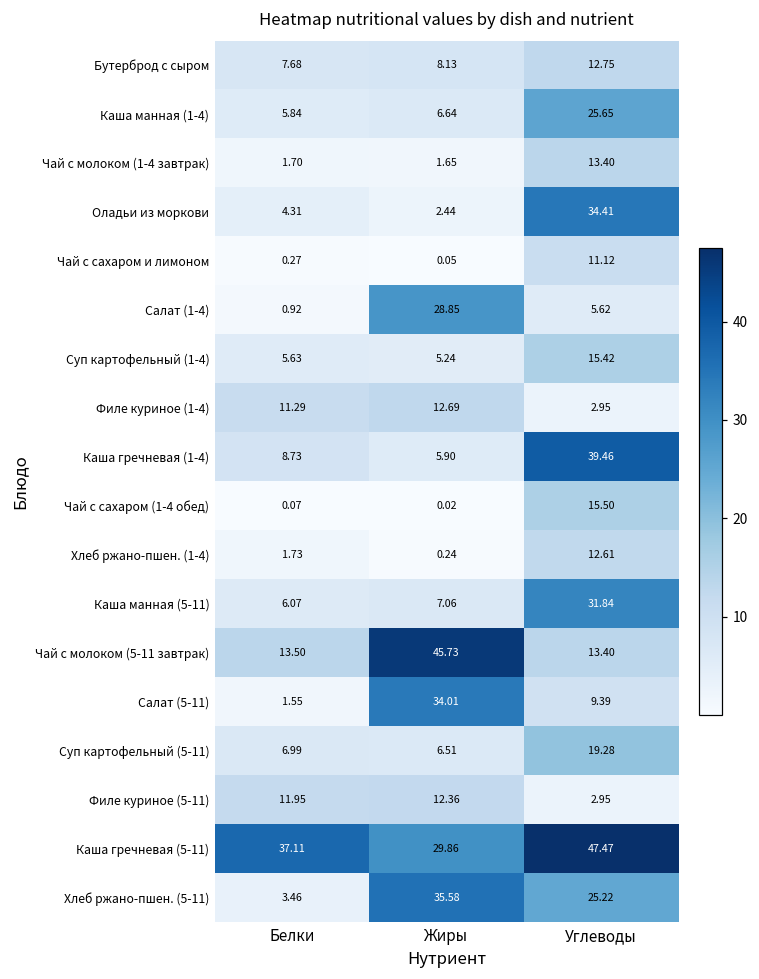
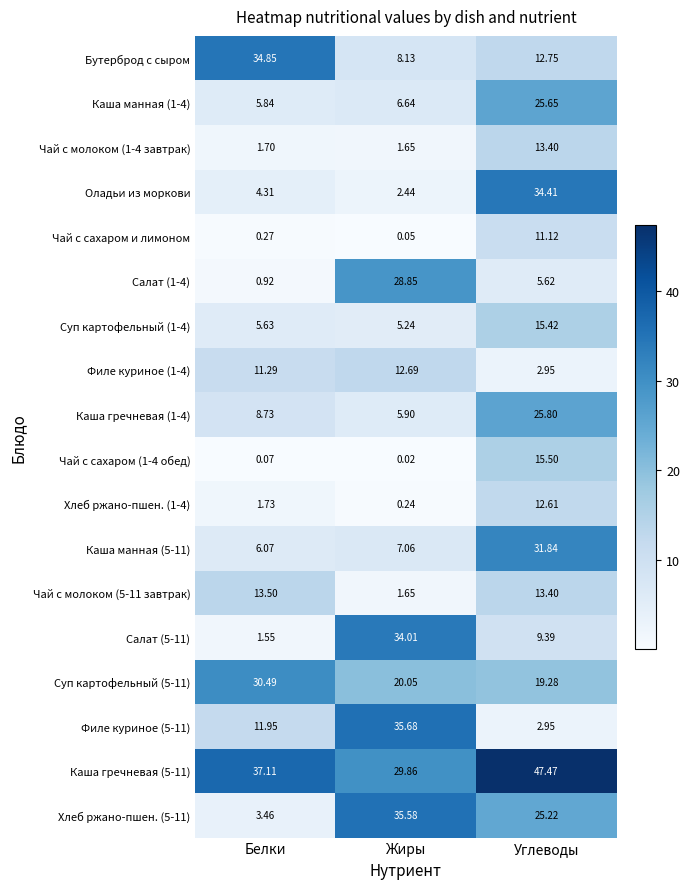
  {
    "Бутерброд с сыром": {
-     "Белки": 7.68,
+     "Белки": 34.85,
      "Жиры": 8.13,
      "Углеводы": 12.75
    },
    "Каша манная (1-4)": {
      "Белки": 5.84,
      "Жиры": 6.64,
      "Углеводы": 25.65
    },
    "Чай с молоком (1-4 завтрак)": {
      "Белки": 1.70,
      "Жиры": 1.65,
      "Углеводы": 13.40
    },
    "Оладьи из моркови": {
      "Белки": 4.31,
      "Жиры": 2.44,
      "Углеводы": 34.41
    },
    "Чай с сахаром и лимоном": {
      "Белки": 0.27,
      "Жиры": 0.05,
      "Углеводы": 11.12
    },
    "Салат (1-4)": {
      "Белки": 0.92,
      "Жиры": 28.85,
      "Углеводы": 5.62
    },
    "Суп картофельный (1-4)": {
      "Белки": 5.63,
      "Жиры": 5.24,
      "Углеводы": 15.42
    },
    "Филе куриное (1-4)": {
      "Белки": 11.29,
      "Жиры": 12.69,
      "Углеводы": 2.95
    },
    "Каша гречневая (1-4)": {
      "Белки": 8.73,
      "Жиры": 5.90,
-     "Углеводы": 39.46
+     "Углеводы": 25.80
    },
    "Чай с сахаром (1-4 обед)": {
      "Белки": 0.07,
      "Жиры": 0.02,
      "Углеводы": 15.50
    },
    "Хлеб ржано-пшен. (1-4)": {
      "Белки": 1.73,
      "Жиры": 0.24,
      "Углеводы": 12.61
    },
    "Каша манная (5-11)": {
      "Белки": 6.07,
      "Жиры": 7.06,
      "Углеводы": 31.84
    },
    "Чай с молоком (5-11 завтрак)": {
      "Белки": 13.50,
-     "Жиры": 45.73,
+     "Жиры": 1.65,
      "Углеводы": 13.40
    },
    "Салат (5-11)": {
      "Белки": 1.55,
      "Жиры": 34.01,
      "Углеводы": 9.39
    },
    "Суп картофельный (5-11)": {
-     "Белки": 6.99,
-     "Жиры": 6.51,
+     "Белки": 30.49,
+     "Жиры": 20.05,
      "Углеводы": 19.28
    },
    "Филе куриное (5-11)": {
      "Белки": 11.95,
-     "Жиры": 12.36,
+     "Жиры": 35.68,
      "Углеводы": 2.95
    },
    "Каша гречневая (5-11)": {
      "Белки": 37.11,
      "Жиры": 29.86,
      "Углеводы": 47.47
    },
    "Хлеб ржано-пшен. (5-11)": {
      "Белки": 3.46,
      "Жиры": 35.58,
      "Углеводы": 25.22
    }
  }
